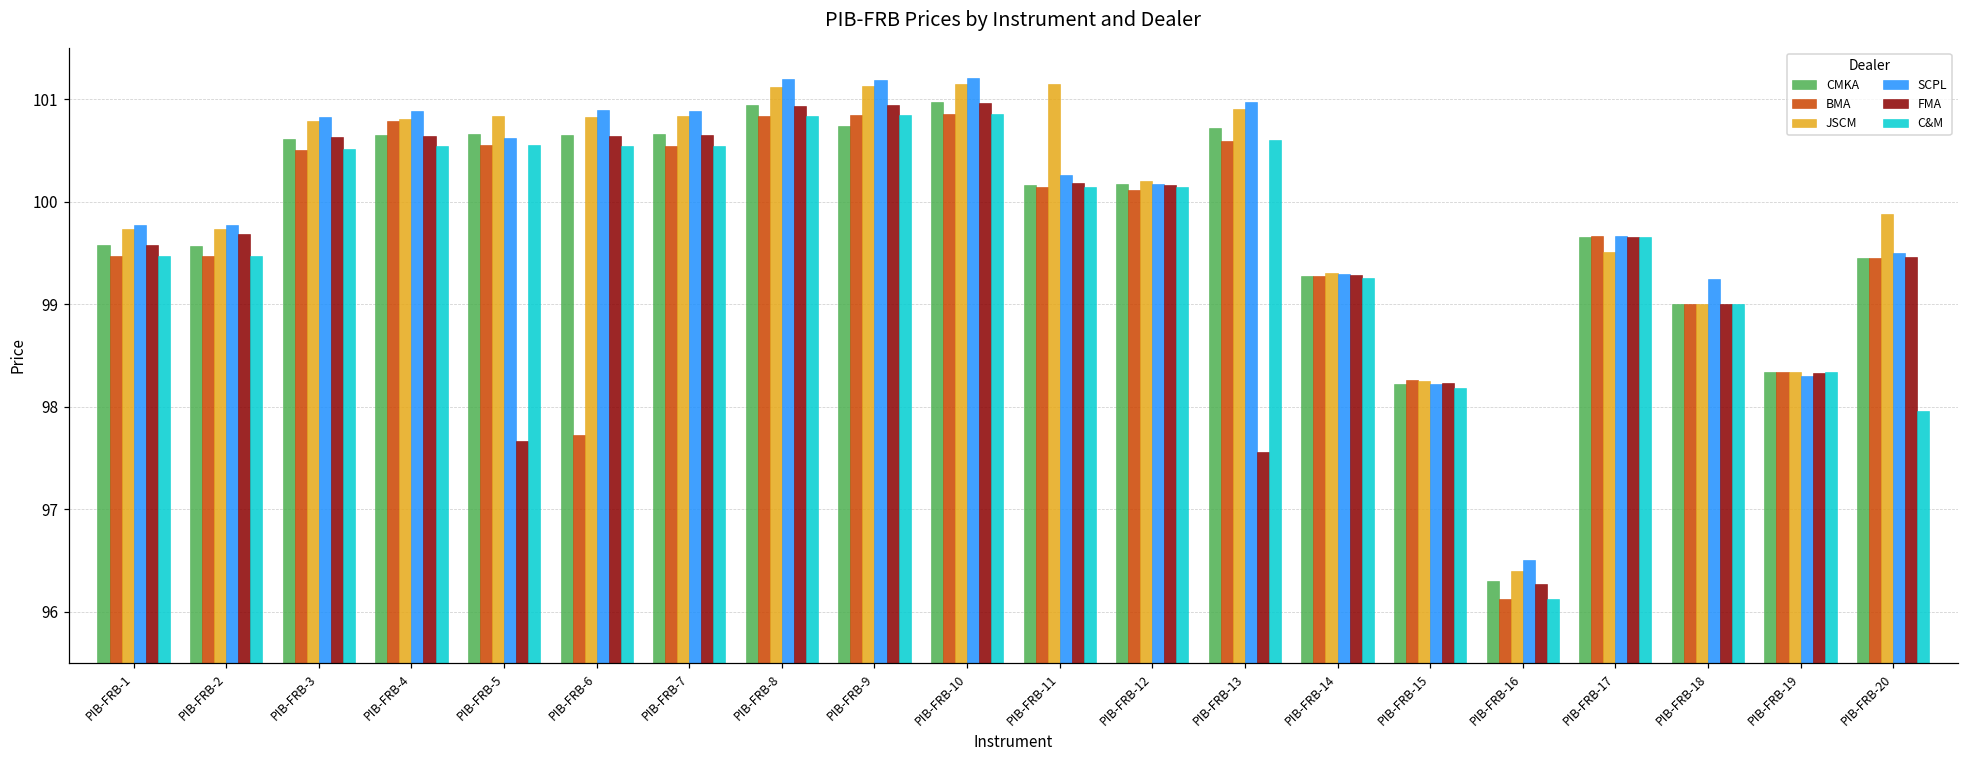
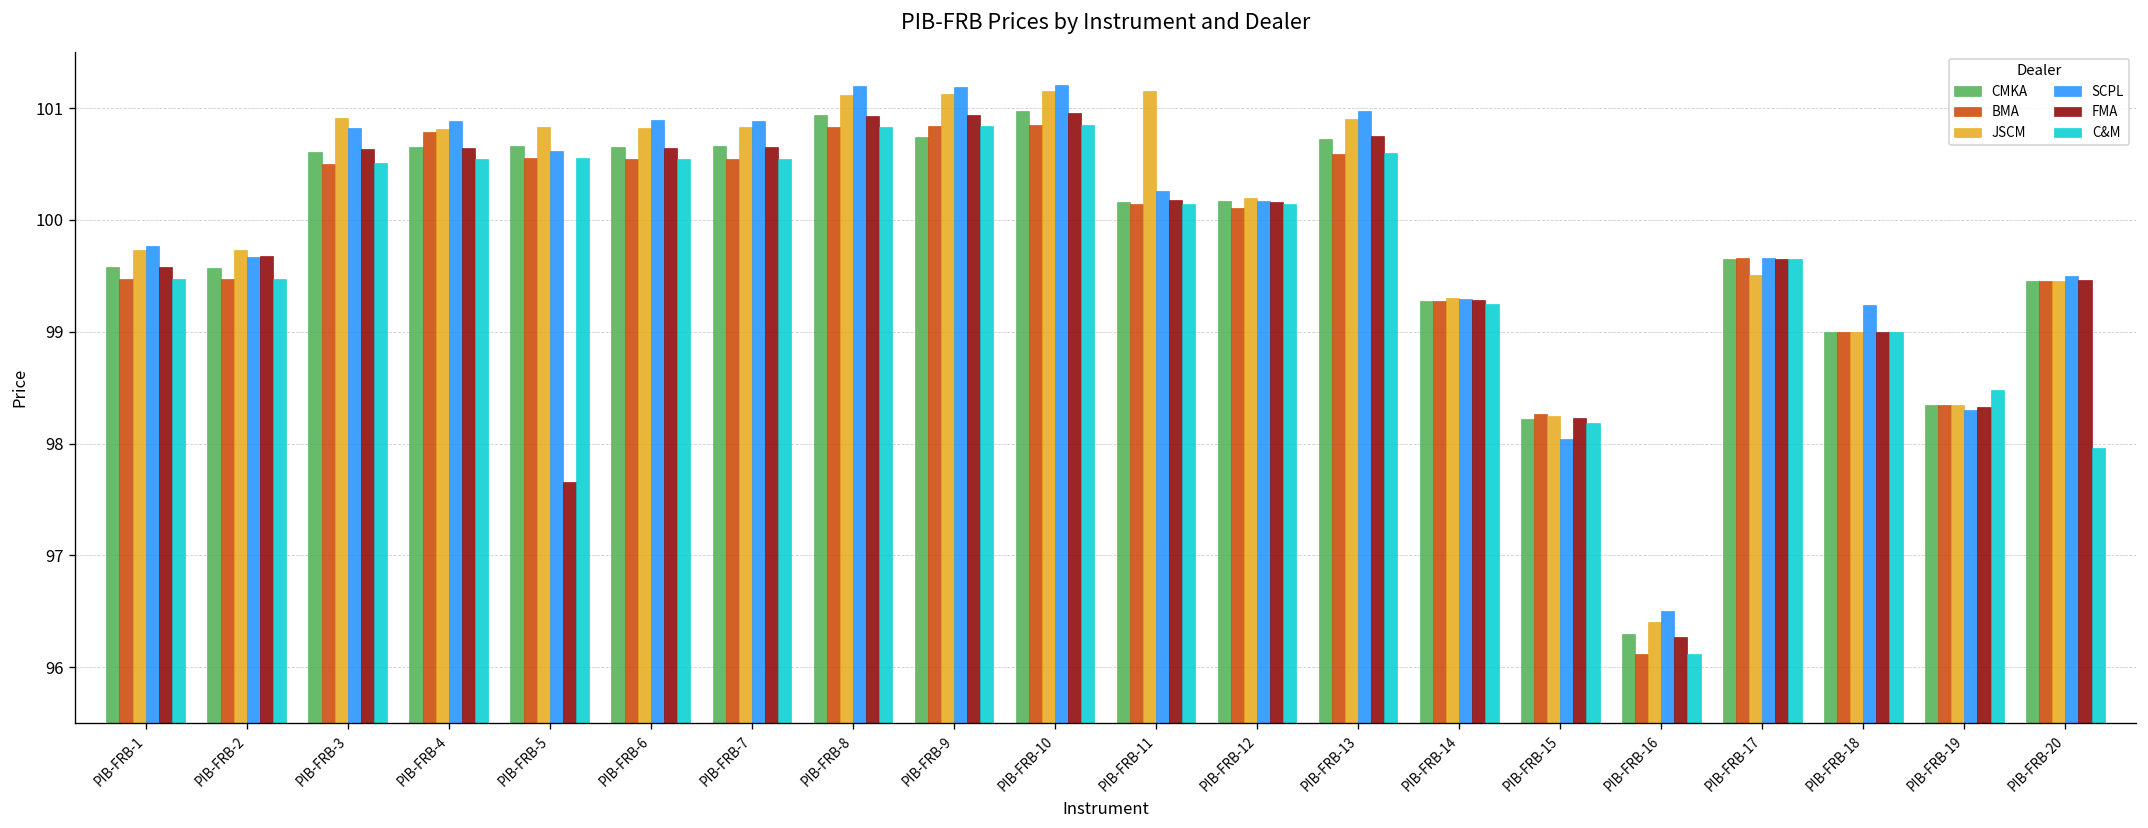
  {
    "CMKA": {
      "PIB-FRB-1": 99.6,
      "PIB-FRB-2": 99.6,
      "PIB-FRB-3": 100.6,
      "PIB-FRB-4": 100.7,
      "PIB-FRB-5": 100.7,
      "PIB-FRB-6": 100.7,
      "PIB-FRB-7": 100.7,
      "PIB-FRB-8": 100.9,
      "PIB-FRB-9": 100.7,
      "PIB-FRB-10": 101.0,
      "PIB-FRB-11": 100.2,
      "PIB-FRB-12": 100.2,
      "PIB-FRB-13": 100.7,
      "PIB-FRB-14": 99.3,
      "PIB-FRB-15": 98.2,
      "PIB-FRB-16": 96.3,
      "PIB-FRB-17": 99.7,
      "PIB-FRB-18": 99.0,
      "PIB-FRB-19": 98.3,
      "PIB-FRB-20": 99.5
    },
    "BMA": {
      "PIB-FRB-1": 99.5,
      "PIB-FRB-2": 99.5,
      "PIB-FRB-3": 100.5,
      "PIB-FRB-4": 100.8,
      "PIB-FRB-5": 100.6,
-     "PIB-FRB-6": 97.7,
+     "PIB-FRB-6": 100.5,
      "PIB-FRB-7": 100.5,
      "PIB-FRB-8": 100.8,
      "PIB-FRB-9": 100.8,
      "PIB-FRB-10": 100.9,
      "PIB-FRB-11": 100.1,
      "PIB-FRB-12": 100.1,
      "PIB-FRB-13": 100.6,
      "PIB-FRB-14": 99.3,
      "PIB-FRB-15": 98.3,
      "PIB-FRB-16": 96.1,
      "PIB-FRB-17": 99.7,
      "PIB-FRB-18": 99.0,
      "PIB-FRB-19": 98.3,
      "PIB-FRB-20": 99.5
    },
    "JSCM": {
      "PIB-FRB-1": 99.7,
      "PIB-FRB-2": 99.7,
-     "PIB-FRB-3": 100.8,
+     "PIB-FRB-3": 100.9,
      "PIB-FRB-4": 100.8,
      "PIB-FRB-5": 100.8,
      "PIB-FRB-6": 100.8,
      "PIB-FRB-7": 100.8,
      "PIB-FRB-8": 101.1,
      "PIB-FRB-9": 101.1,
      "PIB-FRB-10": 101.2,
      "PIB-FRB-11": 101.2,
      "PIB-FRB-12": 100.2,
      "PIB-FRB-13": 100.9,
      "PIB-FRB-14": 99.3,
      "PIB-FRB-15": 98.3,
      "PIB-FRB-16": 96.4,
      "PIB-FRB-17": 99.5,
      "PIB-FRB-18": 99.0,
      "PIB-FRB-19": 98.3,
-     "PIB-FRB-20": 99.9
+     "PIB-FRB-20": 99.5
    },
    "SCPL": {
      "PIB-FRB-1": 99.8,
-     "PIB-FRB-2": 99.8,
+     "PIB-FRB-2": 99.7,
      "PIB-FRB-3": 100.8,
      "PIB-FRB-4": 100.9,
      "PIB-FRB-5": 100.6,
      "PIB-FRB-6": 100.9,
      "PIB-FRB-7": 100.9,
      "PIB-FRB-8": 101.2,
      "PIB-FRB-9": 101.2,
      "PIB-FRB-10": 101.2,
      "PIB-FRB-11": 100.3,
      "PIB-FRB-12": 100.2,
      "PIB-FRB-13": 101.0,
      "PIB-FRB-14": 99.3,
-     "PIB-FRB-15": 98.2,
+     "PIB-FRB-15": 98.0,
      "PIB-FRB-16": 96.5,
      "PIB-FRB-17": 99.7,
      "PIB-FRB-18": 99.2,
      "PIB-FRB-19": 98.3,
      "PIB-FRB-20": 99.5
    },
    "FMA": {
      "PIB-FRB-1": 99.6,
      "PIB-FRB-2": 99.7,
      "PIB-FRB-3": 100.6,
      "PIB-FRB-4": 100.6,
      "PIB-FRB-5": 97.7,
      "PIB-FRB-6": 100.6,
      "PIB-FRB-7": 100.7,
      "PIB-FRB-8": 100.9,
      "PIB-FRB-9": 100.9,
      "PIB-FRB-10": 101.0,
      "PIB-FRB-11": 100.2,
      "PIB-FRB-12": 100.2,
-     "PIB-FRB-13": 97.6,
+     "PIB-FRB-13": 100.8,
      "PIB-FRB-14": 99.3,
      "PIB-FRB-15": 98.2,
      "PIB-FRB-16": 96.3,
      "PIB-FRB-17": 99.7,
      "PIB-FRB-18": 99.0,
      "PIB-FRB-19": 98.3,
      "PIB-FRB-20": 99.5
    },
    "C&M": {
      "PIB-FRB-1": 99.5,
      "PIB-FRB-2": 99.5,
      "PIB-FRB-3": 100.5,
      "PIB-FRB-4": 100.5,
      "PIB-FRB-5": 100.6,
      "PIB-FRB-6": 100.5,
      "PIB-FRB-7": 100.5,
      "PIB-FRB-8": 100.8,
      "PIB-FRB-9": 100.8,
      "PIB-FRB-10": 100.9,
      "PIB-FRB-11": 100.1,
      "PIB-FRB-12": 100.1,
      "PIB-FRB-13": 100.6,
      "PIB-FRB-14": 99.3,
      "PIB-FRB-15": 98.2,
      "PIB-FRB-16": 96.1,
      "PIB-FRB-17": 99.7,
      "PIB-FRB-18": 99.0,
-     "PIB-FRB-19": 98.3,
+     "PIB-FRB-19": 98.5,
      "PIB-FRB-20": 98.0
    }
  }
